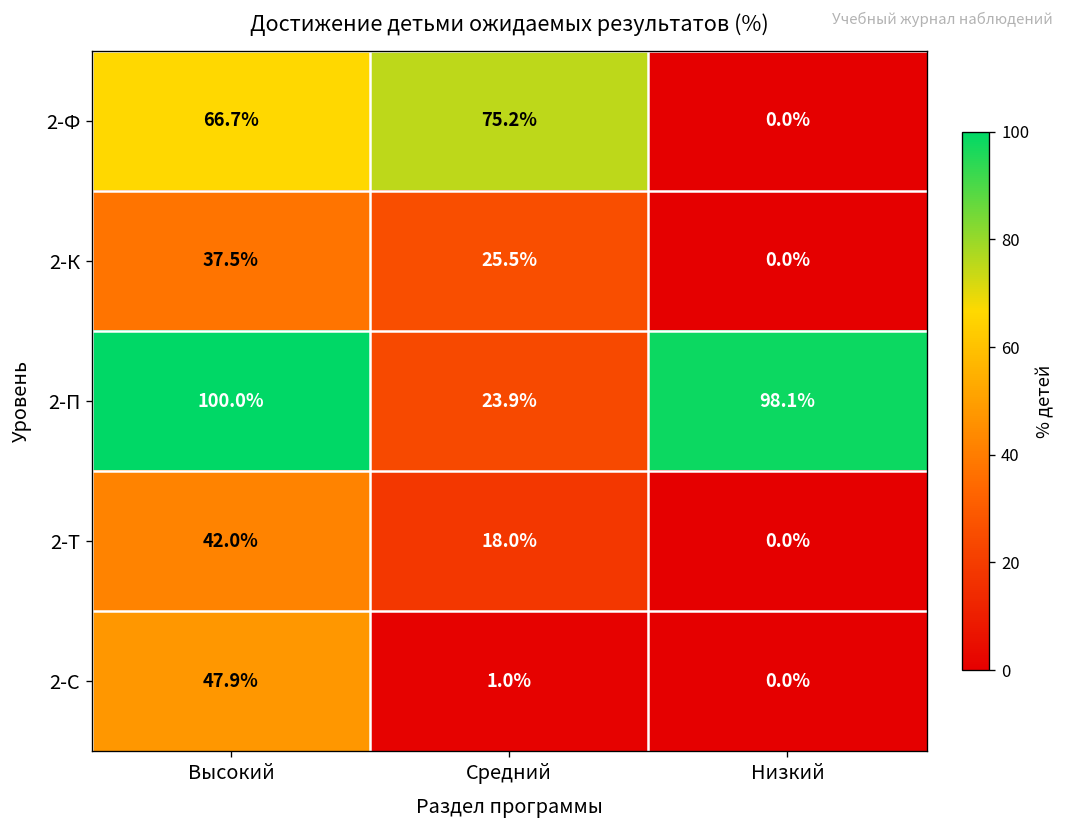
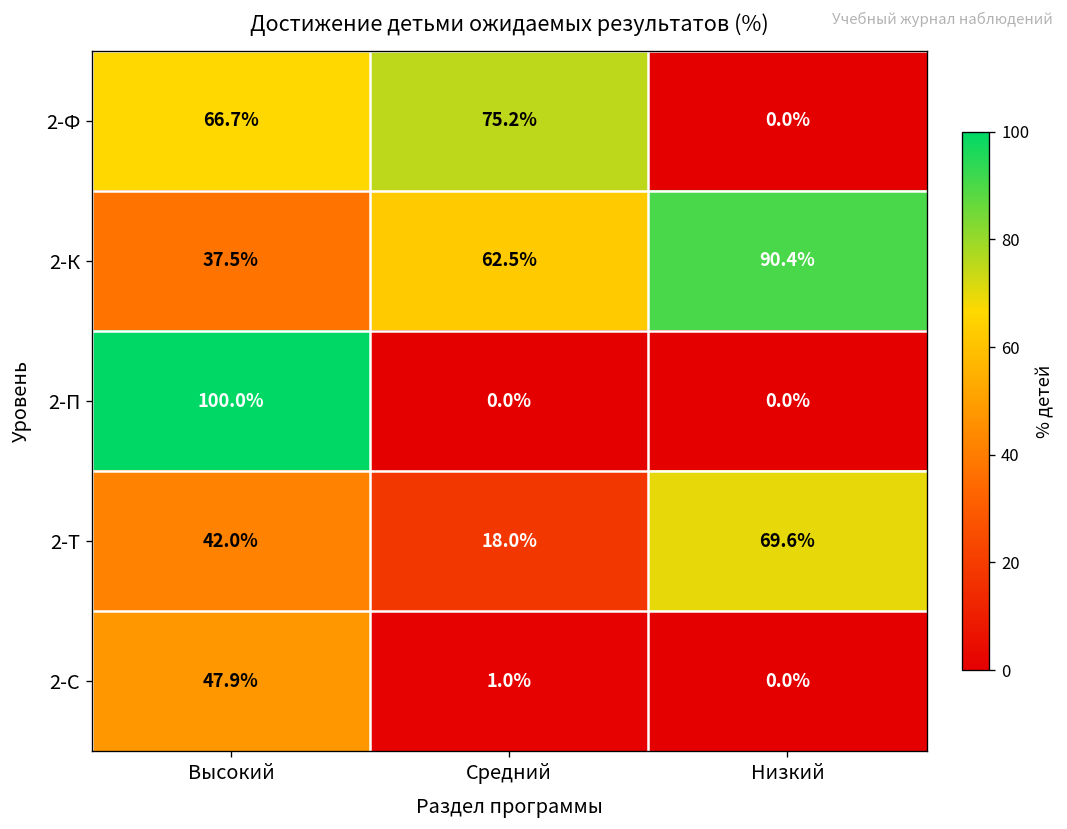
  {
    "2-Ф": {
      "Высокий": "66.7%",
      "Средний": "75.2%",
      "Низкий": "0.0%"
    },
    "2-К": {
      "Высокий": "37.5%",
-     "Средний": "25.5%",
-     "Низкий": "0.0%"
+     "Средний": "62.5%",
+     "Низкий": "90.4%"
    },
    "2-П": {
      "Высокий": "100.0%",
-     "Средний": "23.9%",
-     "Низкий": "98.1%"
+     "Средний": "0.0%",
+     "Низкий": "0.0%"
    },
    "2-Т": {
      "Высокий": "42.0%",
      "Средний": "18.0%",
-     "Низкий": "0.0%"
+     "Низкий": "69.6%"
    },
    "2-С": {
      "Высокий": "47.9%",
      "Средний": "1.0%",
      "Низкий": "0.0%"
    }
  }
